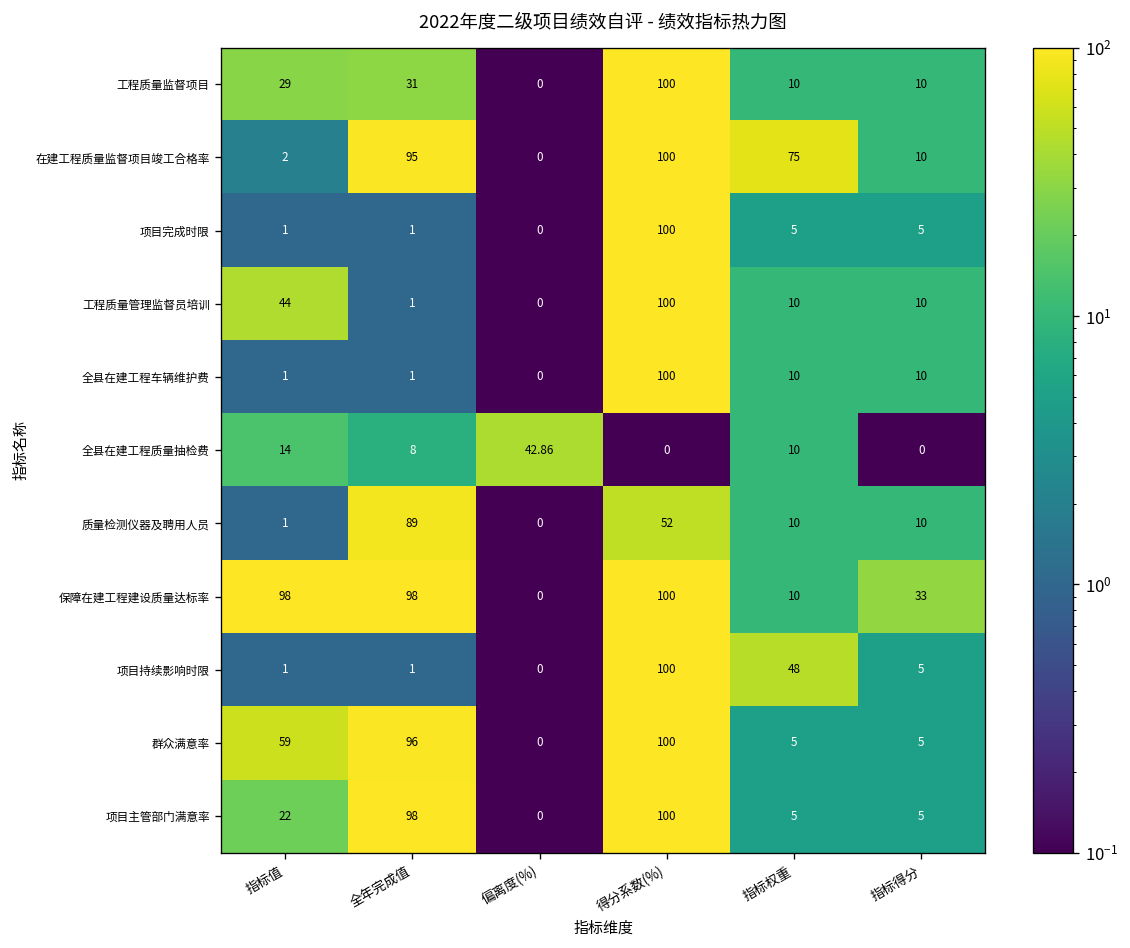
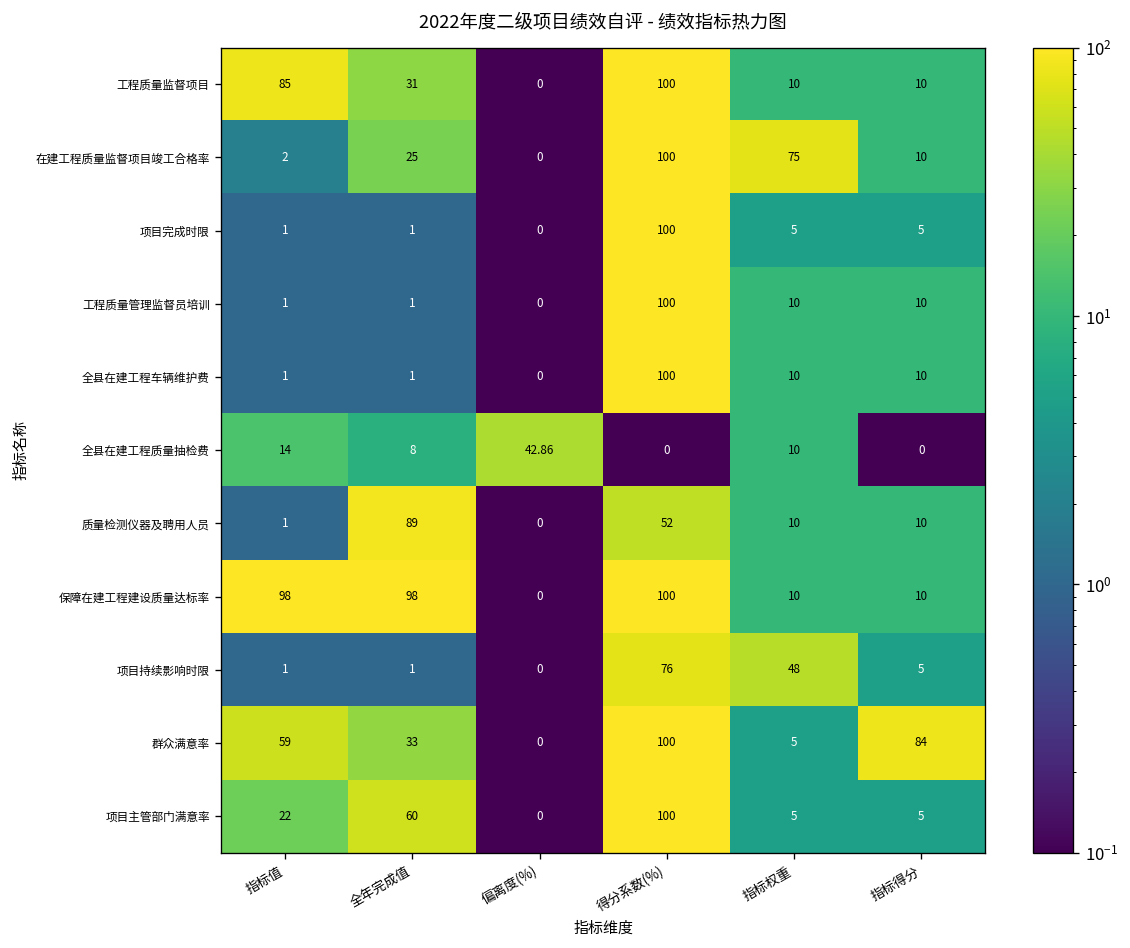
  {
    "工程质量监督项目": {
-     "指标值": 29,
+     "指标值": 85,
      "全年完成值": 31,
      "偏离度(%)": 0,
      "得分系数(%)": 100,
      "指标权重": 10,
      "指标得分": 10
    },
    "在建工程质量监督项目竣工合格率": {
      "指标值": 2,
-     "全年完成值": 95,
+     "全年完成值": 25,
      "偏离度(%)": 0,
      "得分系数(%)": 100,
      "指标权重": 75,
      "指标得分": 10
    },
    "项目完成时限": {
      "指标值": 1,
      "全年完成值": 1,
      "偏离度(%)": 0,
      "得分系数(%)": 100,
      "指标权重": 5,
      "指标得分": 5
    },
    "工程质量管理监督员培训": {
-     "指标值": 44,
+     "指标值": 1,
      "全年完成值": 1,
      "偏离度(%)": 0,
      "得分系数(%)": 100,
      "指标权重": 10,
      "指标得分": 10
    },
    "全县在建工程车辆维护费": {
      "指标值": 1,
      "全年完成值": 1,
      "偏离度(%)": 0,
      "得分系数(%)": 100,
      "指标权重": 10,
      "指标得分": 10
    },
    "全县在建工程质量抽检费": {
      "指标值": 14,
      "全年完成值": 8,
      "偏离度(%)": 42.86,
      "得分系数(%)": 0,
      "指标权重": 10,
      "指标得分": 0
    },
    "质量检测仪器及聘用人员": {
      "指标值": 1,
      "全年完成值": 89,
      "偏离度(%)": 0,
      "得分系数(%)": 52,
      "指标权重": 10,
      "指标得分": 10
    },
    "保障在建工程建设质量达标率": {
      "指标值": 98,
      "全年完成值": 98,
      "偏离度(%)": 0,
      "得分系数(%)": 100,
      "指标权重": 10,
-     "指标得分": 33
+     "指标得分": 10
    },
    "项目持续影响时限": {
      "指标值": 1,
      "全年完成值": 1,
      "偏离度(%)": 0,
-     "得分系数(%)": 100,
+     "得分系数(%)": 76,
      "指标权重": 48,
      "指标得分": 5
    },
    "群众满意率": {
      "指标值": 59,
-     "全年完成值": 96,
+     "全年完成值": 33,
      "偏离度(%)": 0,
      "得分系数(%)": 100,
      "指标权重": 5,
-     "指标得分": 5
+     "指标得分": 84
    },
    "项目主管部门满意率": {
      "指标值": 22,
-     "全年完成值": 98,
+     "全年完成值": 60,
      "偏离度(%)": 0,
      "得分系数(%)": 100,
      "指标权重": 5,
      "指标得分": 5
    }
  }
